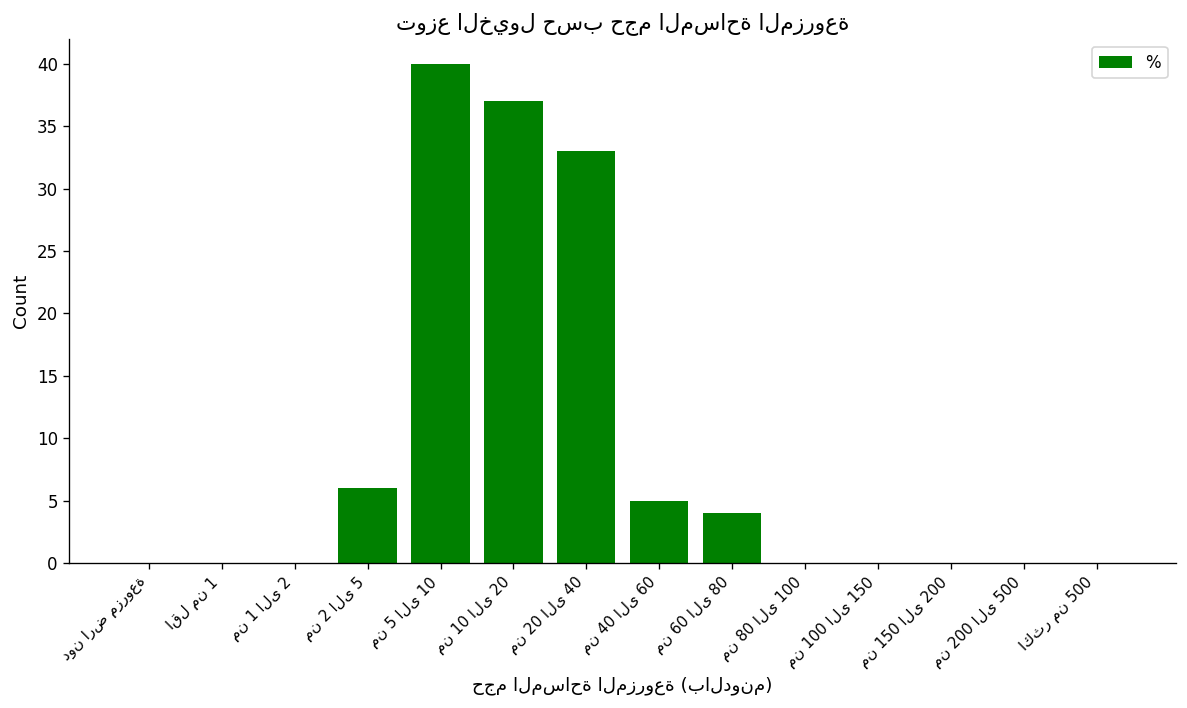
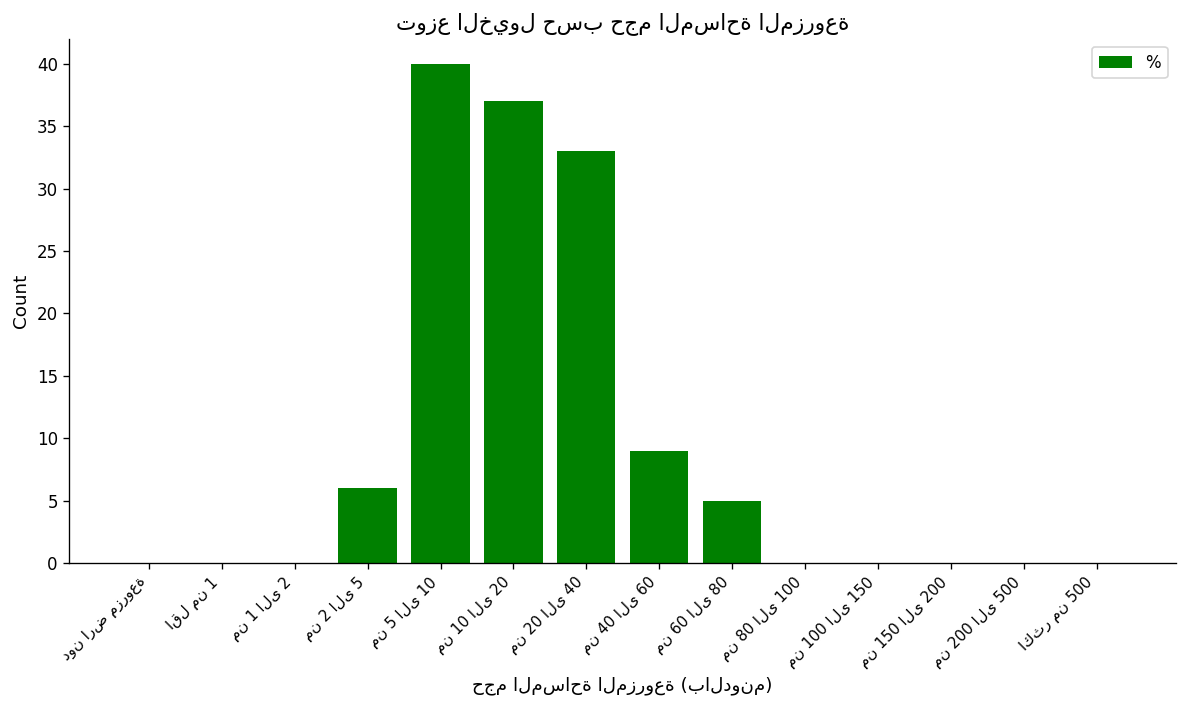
  {
    "دون ارض مزروعة": 0,
    "اقل من 1": 0,
    "من 1 الى 2": 0,
    "من 2 الى 5": 6,
    "من 5 الى 10": 40,
    "من 10 الى 20": 37,
    "من 20 الى 40": 33,
-   "من 40 الى 60": 5,
-   "من 60 الى 80": 4,
+   "من 40 الى 60": 9,
+   "من 60 الى 80": 5,
    "من 80 الى 100": 0,
    "من 100 الى 150": 0,
    "من 150 الى 200": 0,
    "من 200 الى 500": 0,
    "اكثر من 500": 0
  }
